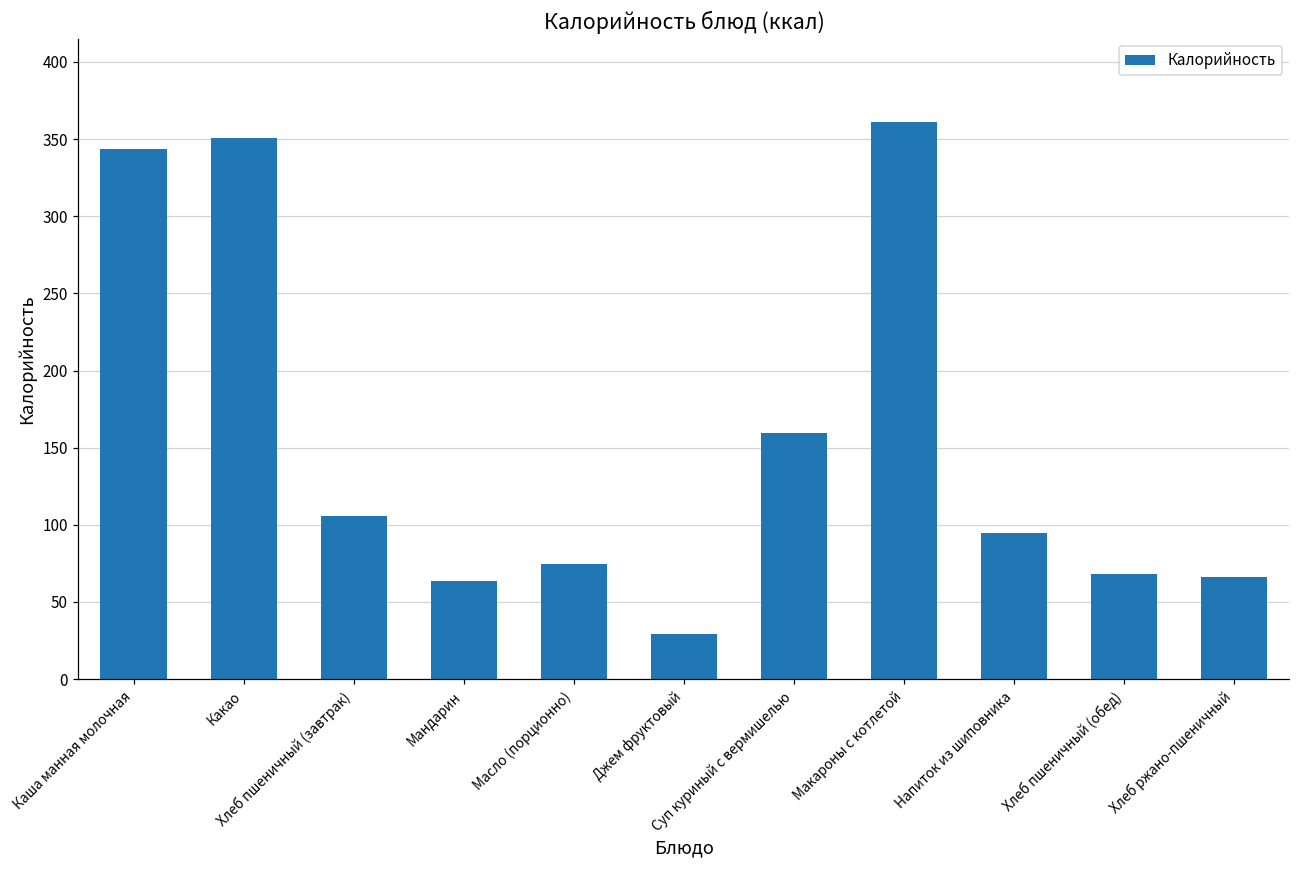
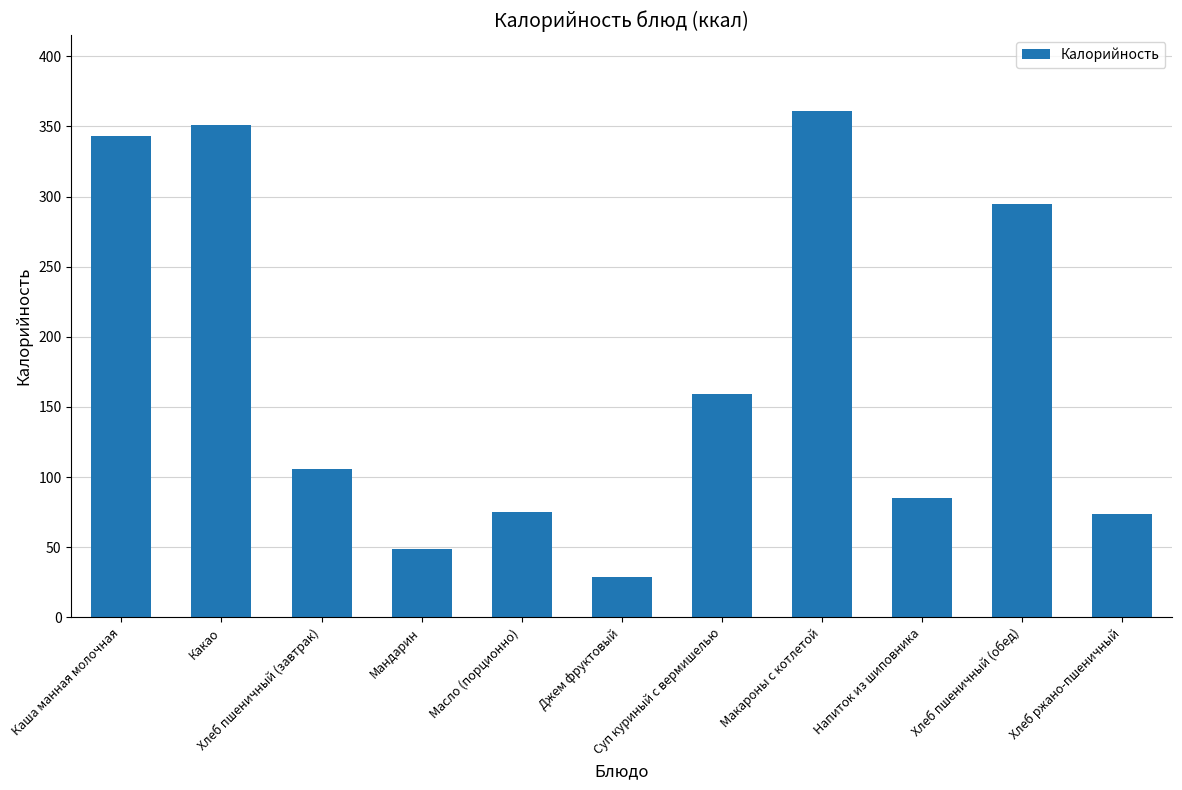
  {
    "Каша манная молочная": 344,
    "Какао": 351,
    "Хлеб пшеничный (завтрак)": 106,
-   "Мандарин": 64,
+   "Мандарин": 49,
    "Масло (порционно)": 75,
    "Джем фруктовый": 29,
    "Суп куриный с вермишелью": 160,
    "Макароны с котлетой": 361,
-   "Напиток из шиповника": 95,
-   "Хлеб пшеничный (обед)": 68,
-   "Хлеб ржано-пшеничный": 66
+   "Напиток из шиповника": 85,
+   "Хлеб пшеничный (обед)": 295,
+   "Хлеб ржано-пшеничный": 74
  }
